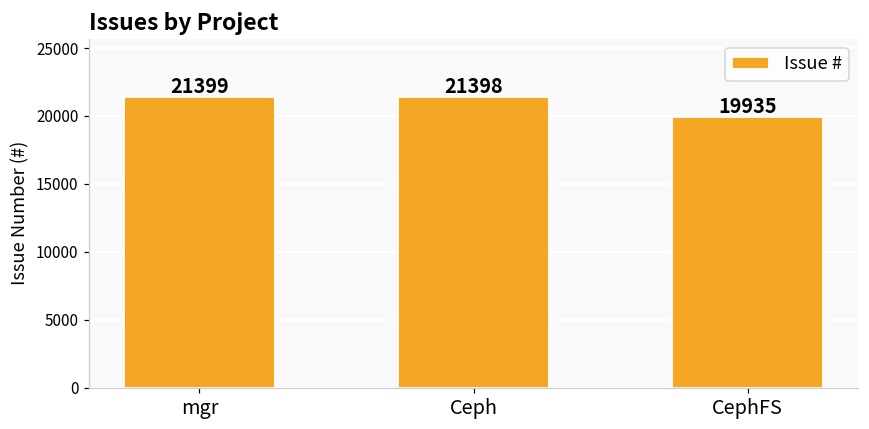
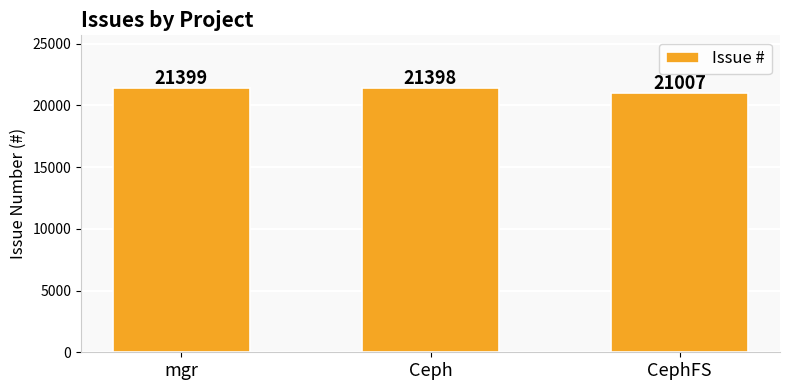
  {
    "mgr": 21399,
    "Ceph": 21398,
-   "CephFS": 19935
+   "CephFS": 21007
  }
